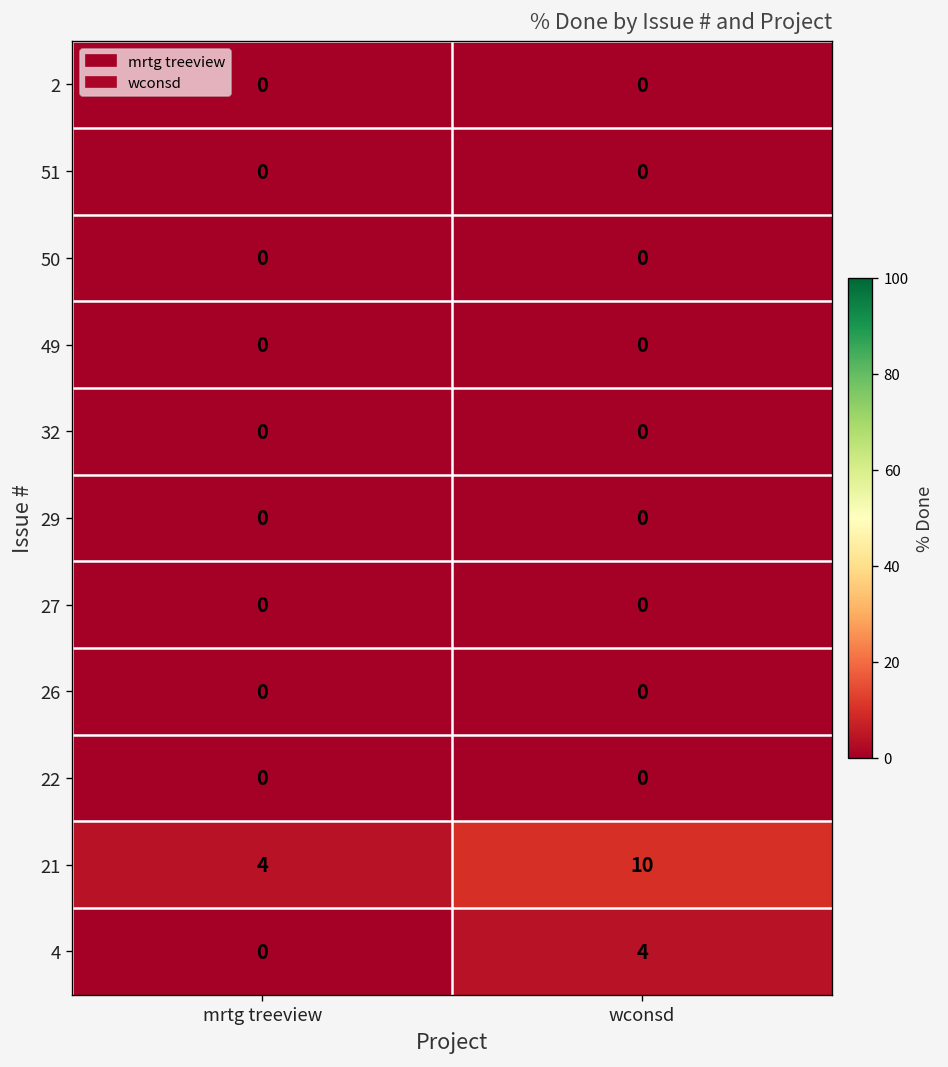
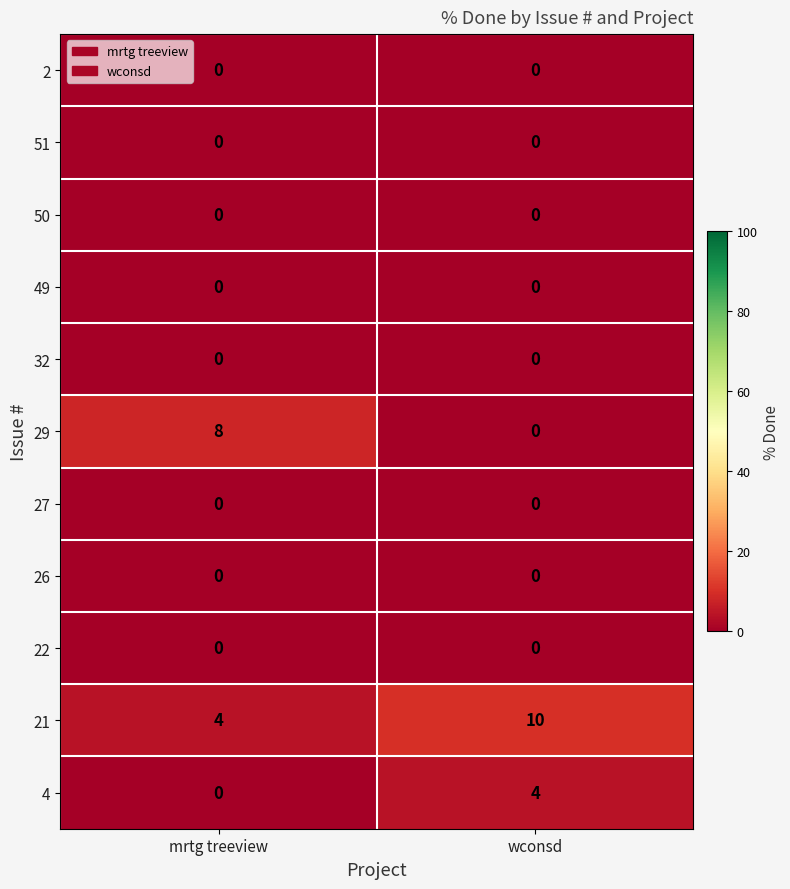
  {
    "2": {
      "mrtg treeview": 0,
      "wconsd": 0
    },
    "51": {
      "mrtg treeview": 0,
      "wconsd": 0
    },
    "50": {
      "mrtg treeview": 0,
      "wconsd": 0
    },
    "49": {
      "mrtg treeview": 0,
      "wconsd": 0
    },
    "32": {
      "mrtg treeview": 0,
      "wconsd": 0
    },
    "29": {
-     "mrtg treeview": 0,
+     "mrtg treeview": 8,
      "wconsd": 0
    },
    "27": {
      "mrtg treeview": 0,
      "wconsd": 0
    },
    "26": {
      "mrtg treeview": 0,
      "wconsd": 0
    },
    "22": {
      "mrtg treeview": 0,
      "wconsd": 0
    },
    "21": {
      "mrtg treeview": 4,
      "wconsd": 10
    },
    "4": {
      "mrtg treeview": 0,
      "wconsd": 4
    }
  }
